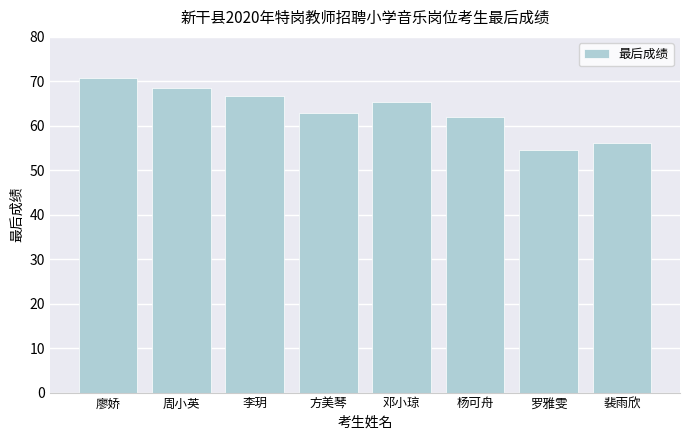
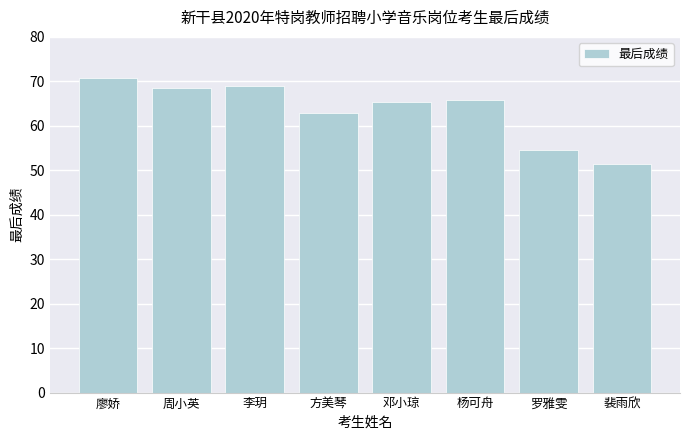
  {
    "廖娇": 71,
    "周小英": 69,
-   "李玥": 67,
+   "李玥": 69,
    "方美琴": 63,
    "邓小琼": 65,
-   "杨可舟": 62,
+   "杨可舟": 66,
    "罗雅雯": 55,
-   "裴雨欣": 56
+   "裴雨欣": 51
  }
